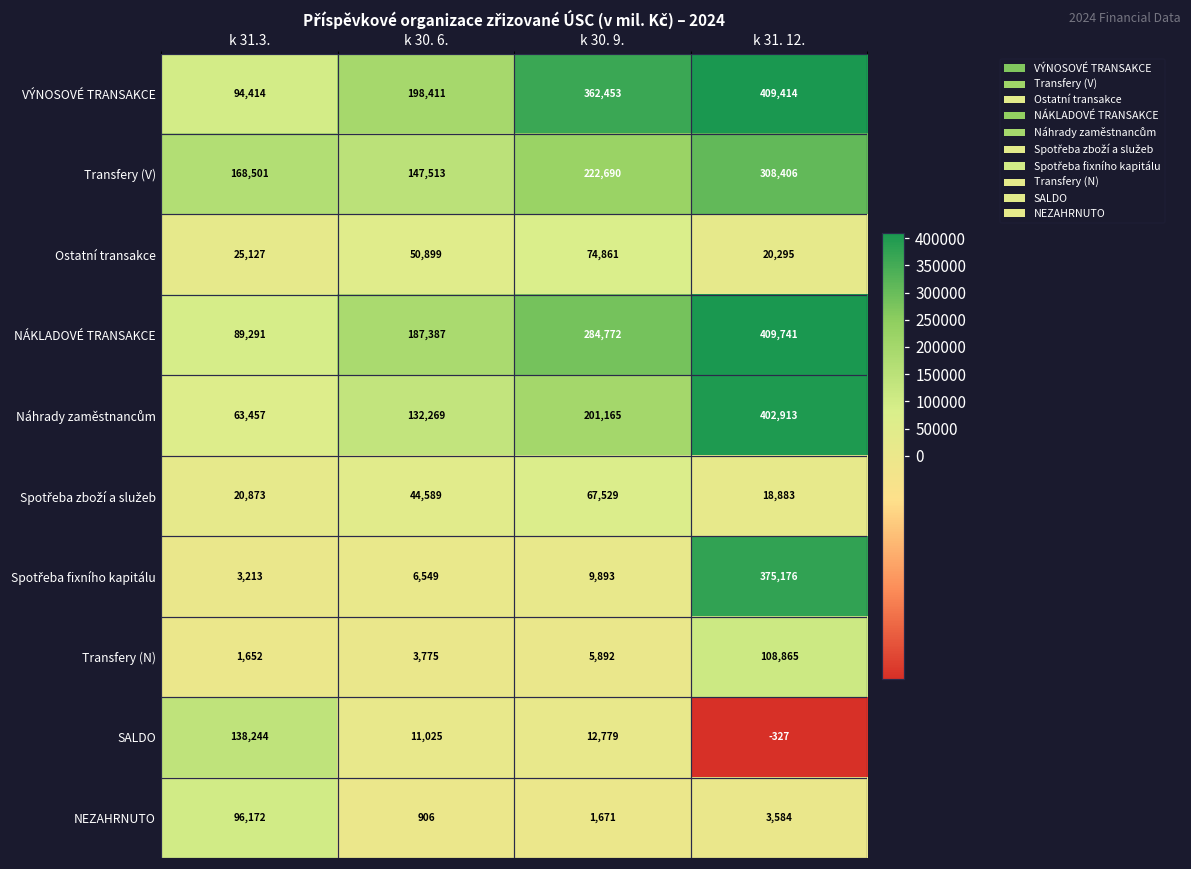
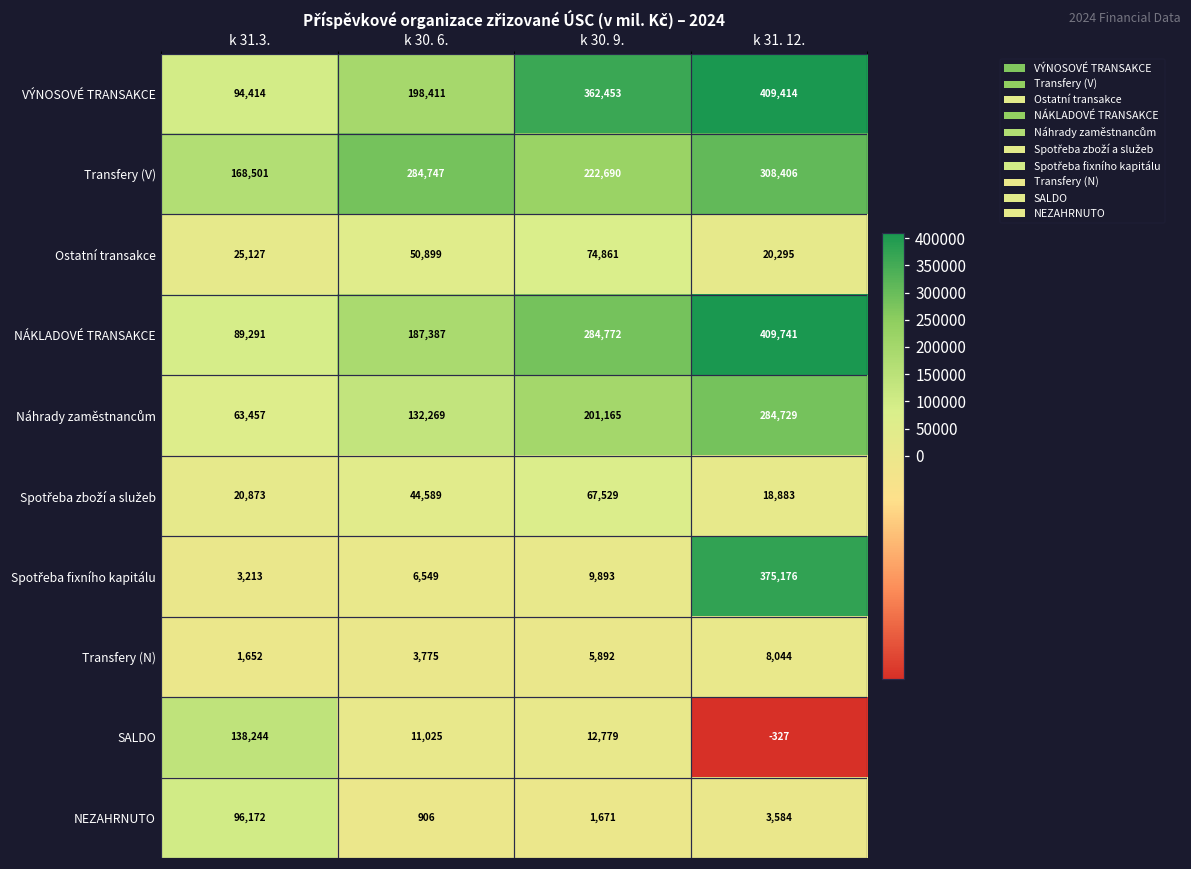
  {
    "VÝNOSOVÉ TRANSAKCE": {
      "k 31.3.": "94,414",
      "k 30. 6.": "198,411",
      "k 30. 9.": "362,453",
      "k 31. 12.": "409,414"
    },
    "Transfery (V)": {
      "k 31.3.": "168,501",
-     "k 30. 6.": "147,513",
+     "k 30. 6.": "284,747",
      "k 30. 9.": "222,690",
      "k 31. 12.": "308,406"
    },
    "Ostatní transakce": {
      "k 31.3.": "25,127",
      "k 30. 6.": "50,899",
      "k 30. 9.": "74,861",
      "k 31. 12.": "20,295"
    },
    "NÁKLADOVÉ TRANSAKCE": {
      "k 31.3.": "89,291",
      "k 30. 6.": "187,387",
      "k 30. 9.": "284,772",
      "k 31. 12.": "409,741"
    },
    "Náhrady zaměstnancům": {
      "k 31.3.": "63,457",
      "k 30. 6.": "132,269",
      "k 30. 9.": "201,165",
-     "k 31. 12.": "402,913"
+     "k 31. 12.": "284,729"
    },
    "Spotřeba zboží a služeb": {
      "k 31.3.": "20,873",
      "k 30. 6.": "44,589",
      "k 30. 9.": "67,529",
      "k 31. 12.": "18,883"
    },
    "Spotřeba fixního kapitálu": {
      "k 31.3.": "3,213",
      "k 30. 6.": "6,549",
      "k 30. 9.": "9,893",
      "k 31. 12.": "375,176"
    },
    "Transfery (N)": {
      "k 31.3.": "1,652",
      "k 30. 6.": "3,775",
      "k 30. 9.": "5,892",
-     "k 31. 12.": "108,865"
+     "k 31. 12.": "8,044"
    },
    "SALDO": {
      "k 31.3.": "138,244",
      "k 30. 6.": "11,025",
      "k 30. 9.": "12,779",
      "k 31. 12.": "-327"
    },
    "NEZAHRNUTO": {
      "k 31.3.": "96,172",
      "k 30. 6.": "906",
      "k 30. 9.": "1,671",
      "k 31. 12.": "3,584"
    }
  }
